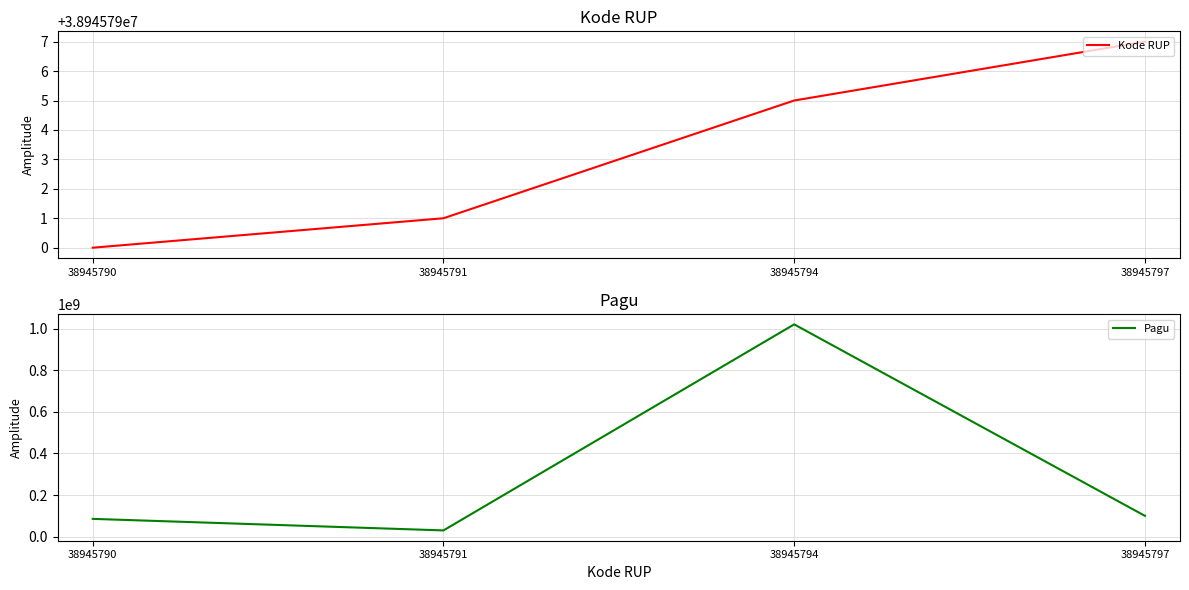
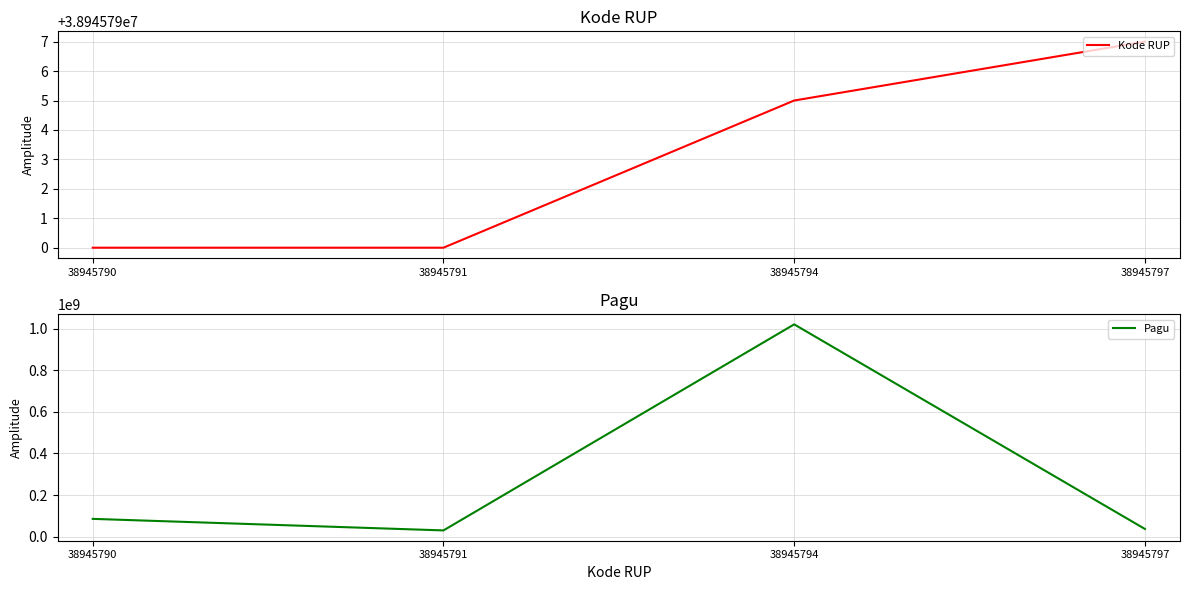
  {
    "Kode RUP": {
      "38945790": 38945790,
-     "38945791": 38945791,
+     "38945791": 38945790,
      "38945794": 38945795
    },
    "Pagu": {
      "38945790": 90000000,
      "38945791": 30000000,
      "38945794": 1020000000,
-     "38945797": 100000000
+     "38945797": 40000000
    }
  }
